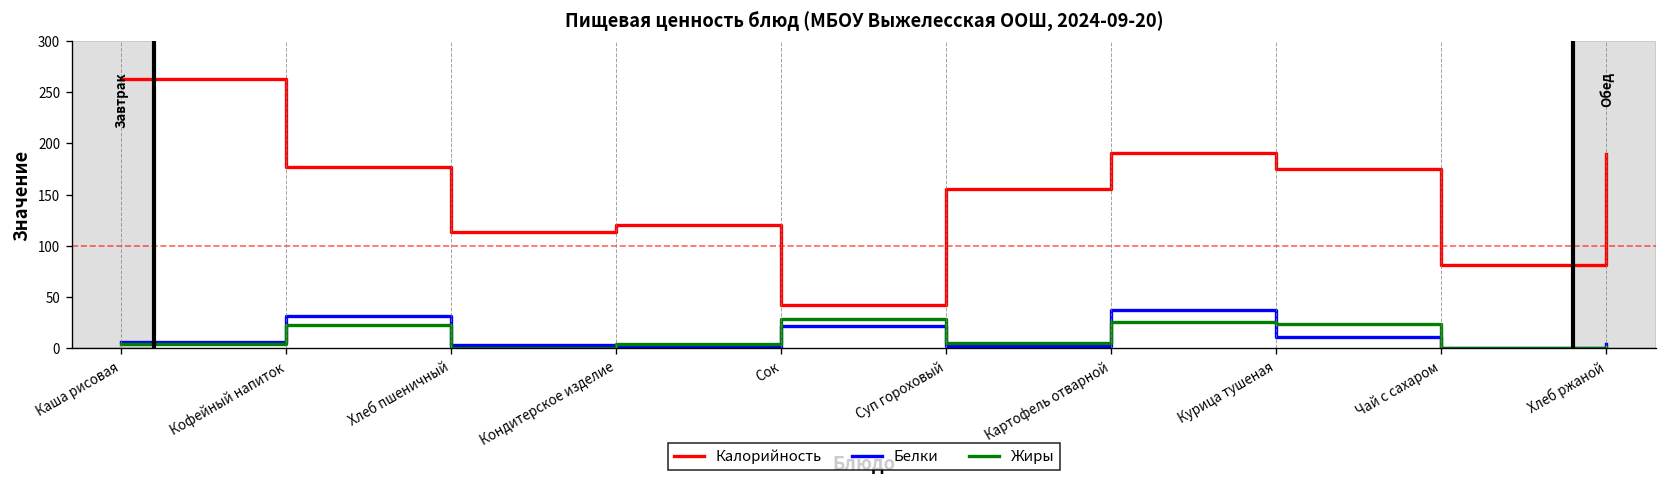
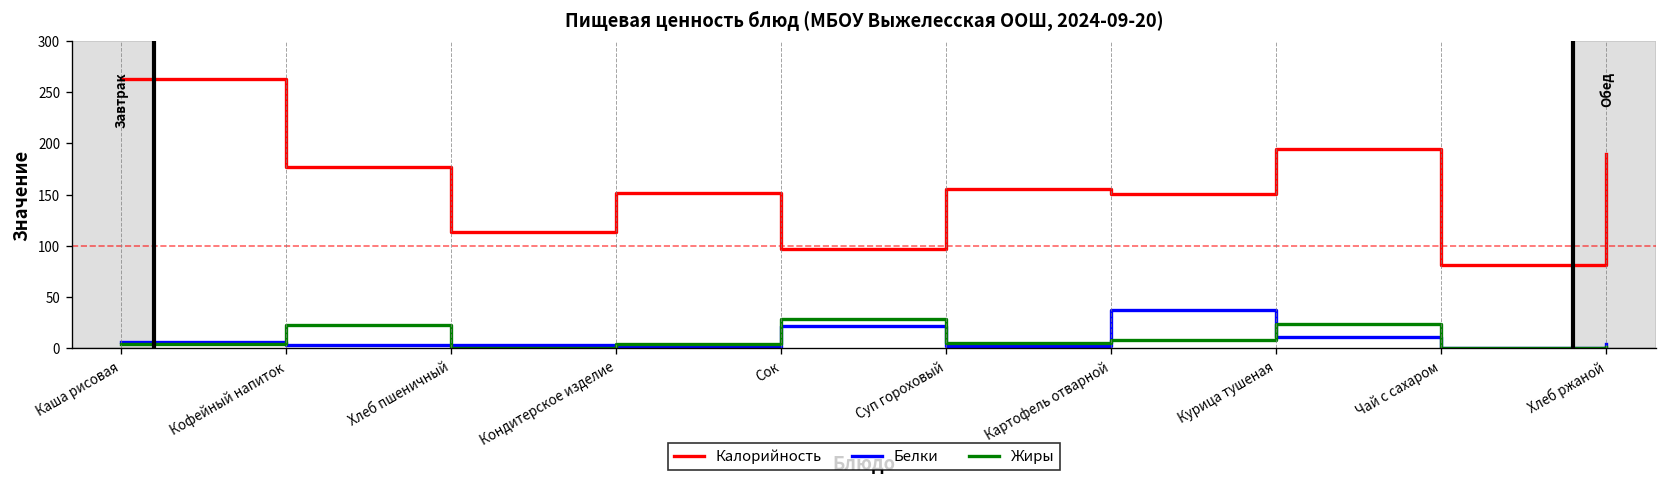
  {
    "Калорийность": {
      "Каша рисовая": 260,
      "Кофейный напиток": 180,
      "Хлеб пшеничный": 110,
-     "Кондитерское изделие": 120,
-     "Сок": 40,
+     "Кондитерское изделие": 150,
+     "Сок": 100,
      "Суп гороховый": 160,
-     "Картофель отварной": 190,
-     "Курица тушеная": 180,
+     "Картофель отварной": 150,
+     "Курица тушеная": 200,
      "Чай с сахаром": 80,
      "Хлеб ржаной": 190
    },
    "Белки": {
-     "Кофейный напиток": 30,
+     "Кофейный напиток": 0,
      "Кондитерское изделие": 0,
      "Сок": 20,
      "Картофель отварной": 40,
      "Курица тушеная": 10,
      "Хлеб ржаной": 0
    },
    "Жиры": {
      "Кофейный напиток": 20,
      "Кондитерское изделие": 0,
      "Сок": 30,
-     "Картофель отварной": 30,
+     "Картофель отварной": 10,
      "Курица тушеная": 20,
      "Хлеб ржаной": 0
    }
  }
